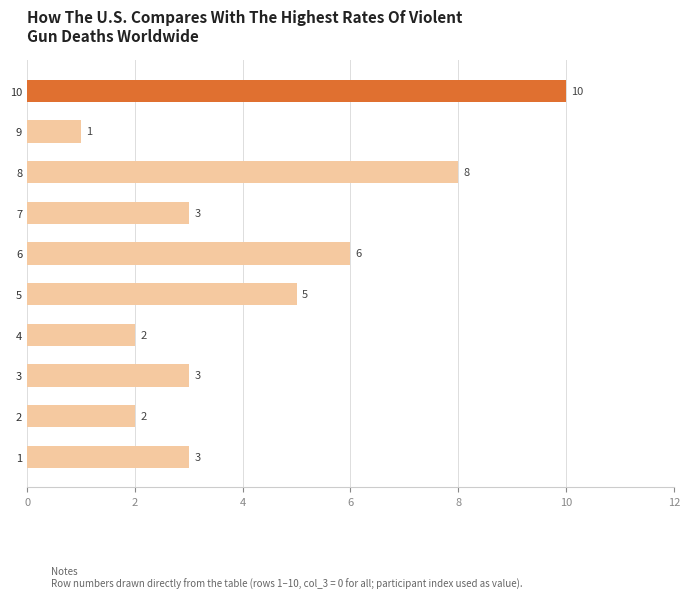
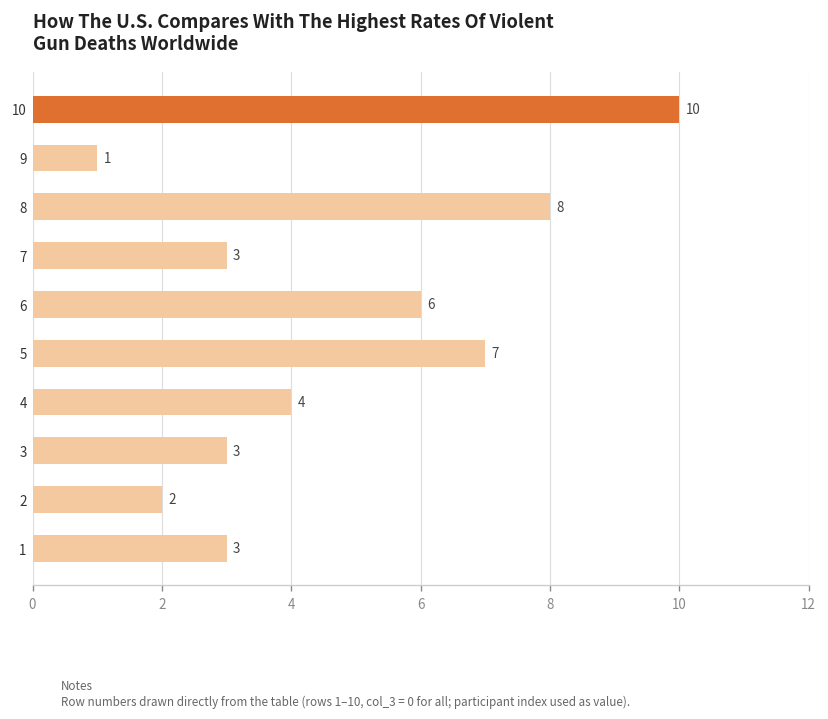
  {
    "10": 10,
    "9": 1,
    "8": 8,
    "7": 3,
    "6": 6,
-   "5": 5,
-   "4": 2,
+   "5": 7,
+   "4": 4,
    "3": 3,
    "2": 2,
    "1": 3
  }
